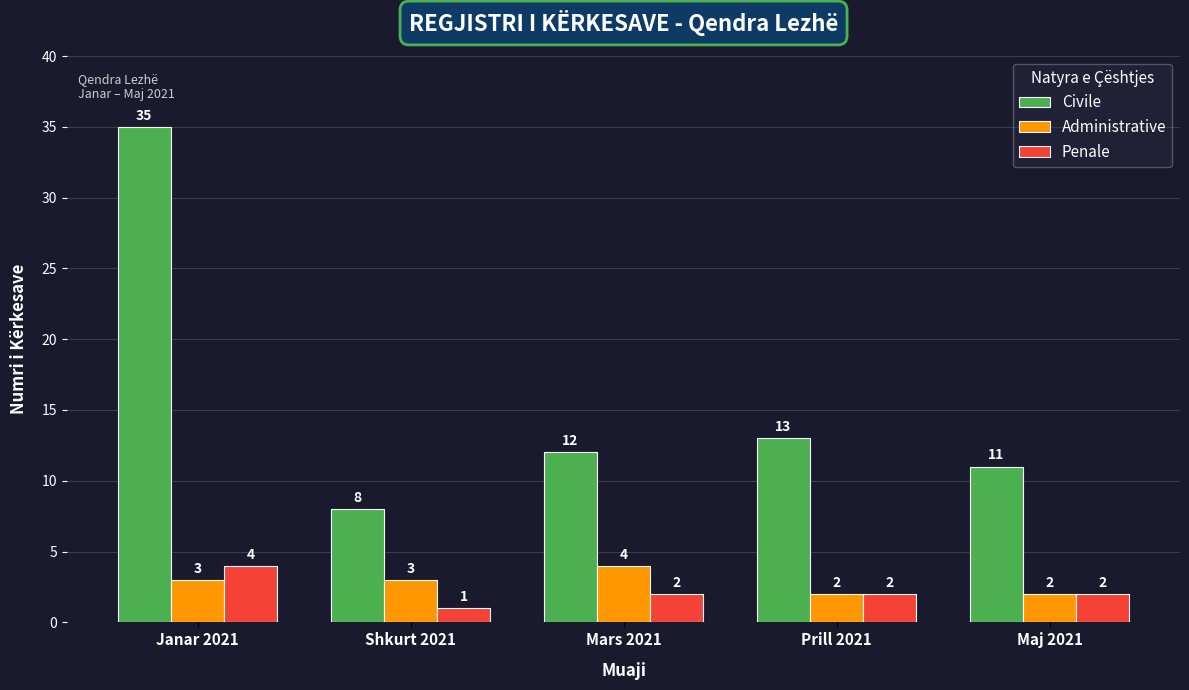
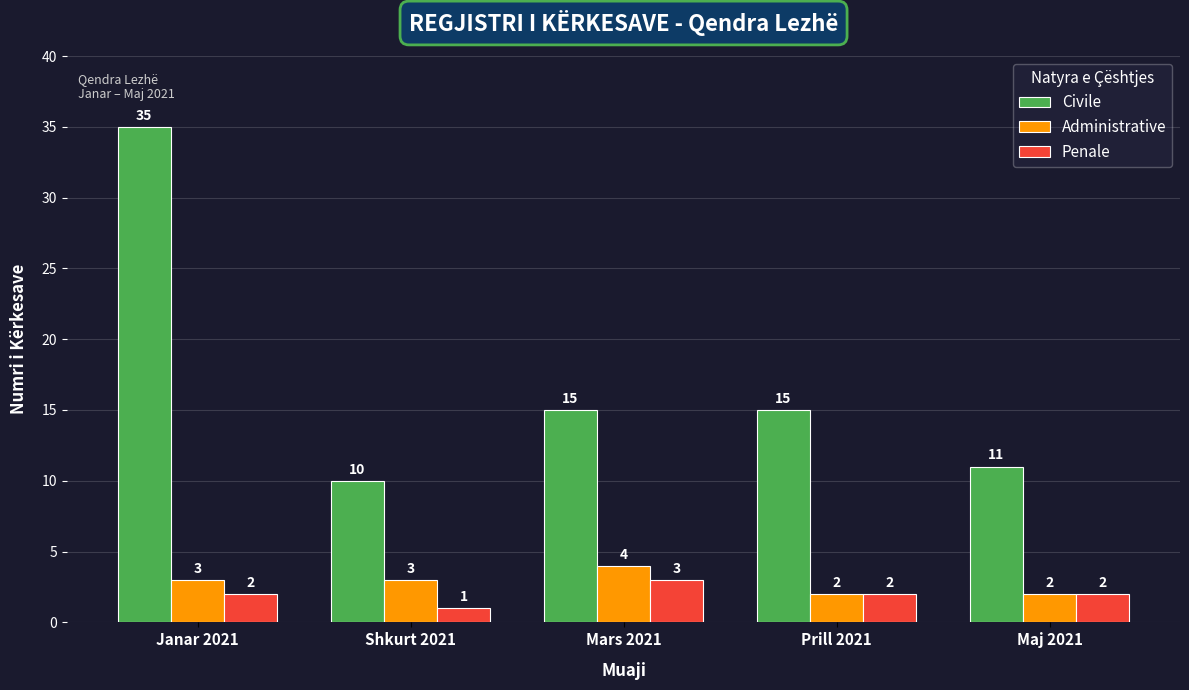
  {
    "Civile": {
      "Janar 2021": 35,
-     "Shkurt 2021": 8,
-     "Mars 2021": 12,
-     "Prill 2021": 13,
+     "Shkurt 2021": 10,
+     "Mars 2021": 15,
+     "Prill 2021": 15,
      "Maj 2021": 11
    },
    "Administrative": {
      "Janar 2021": 3,
      "Shkurt 2021": 3,
      "Mars 2021": 4,
      "Prill 2021": 2,
      "Maj 2021": 2
    },
    "Penale": {
-     "Janar 2021": 4,
+     "Janar 2021": 2,
      "Shkurt 2021": 1,
-     "Mars 2021": 2,
+     "Mars 2021": 3,
      "Prill 2021": 2,
      "Maj 2021": 2
    }
  }
